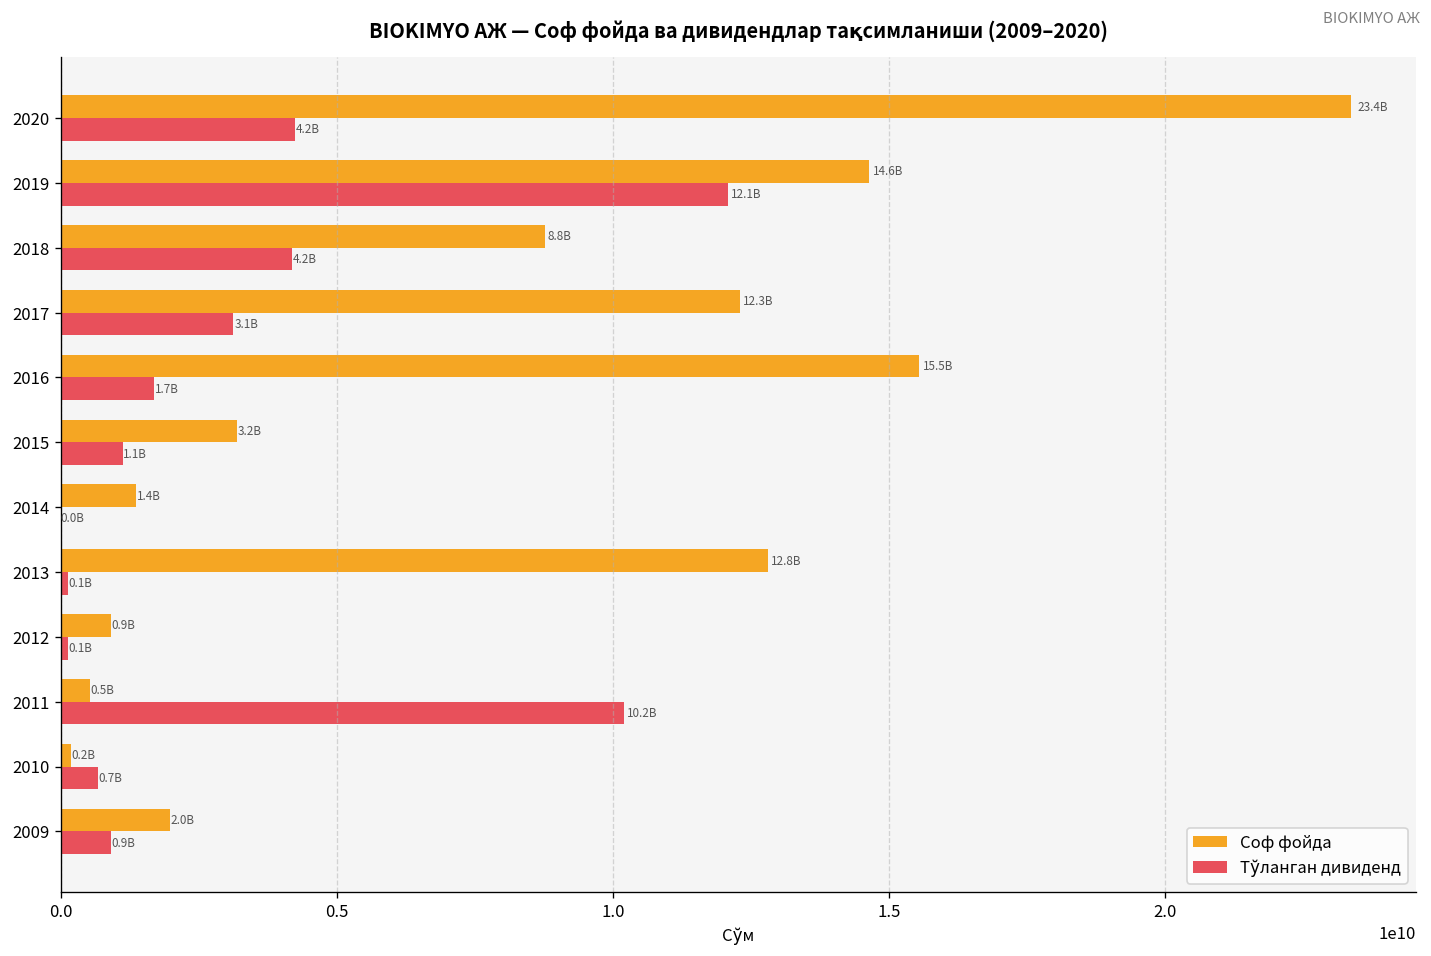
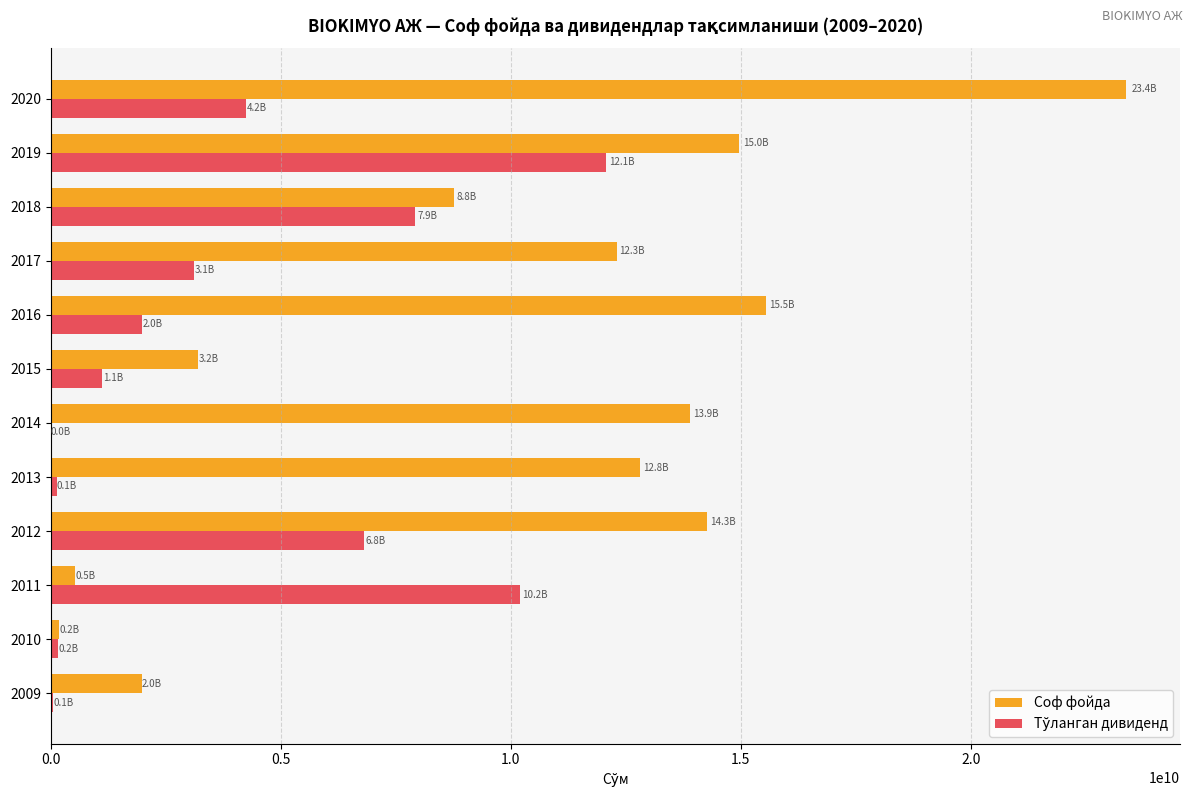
  {
    "Соф фойда": {
      "2020": "23.4B",
-     "2019": "14.6B",
+     "2019": "15.0B",
      "2018": "8.8B",
      "2017": "12.3B",
      "2016": "15.5B",
      "2015": "3.2B",
-     "2014": "1.4B",
+     "2014": "13.9B",
      "2013": "12.8B",
-     "2012": "0.9B",
+     "2012": "14.3B",
      "2011": "0.5B",
      "2010": "0.2B",
      "2009": "2.0B"
    },
    "Тўланган дивиденд": {
      "2020": "4.2B",
      "2019": "12.1B",
-     "2018": "4.2B",
+     "2018": "7.9B",
      "2017": "3.1B",
-     "2016": "1.7B",
+     "2016": "2.0B",
      "2015": "1.1B",
      "2014": "0.0B",
      "2013": "0.1B",
-     "2012": "0.1B",
+     "2012": "6.8B",
      "2011": "10.2B",
-     "2010": "0.7B",
-     "2009": "0.9B"
+     "2010": "0.2B",
+     "2009": "0.1B"
    }
  }
